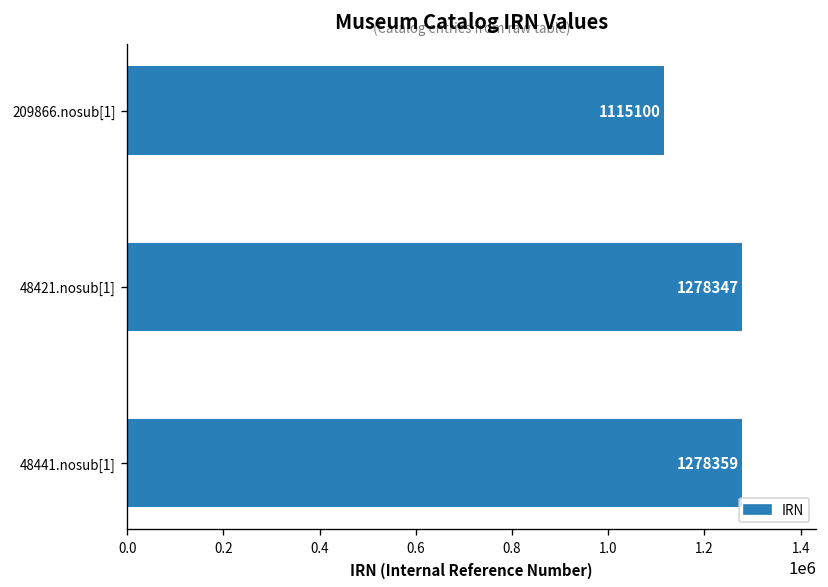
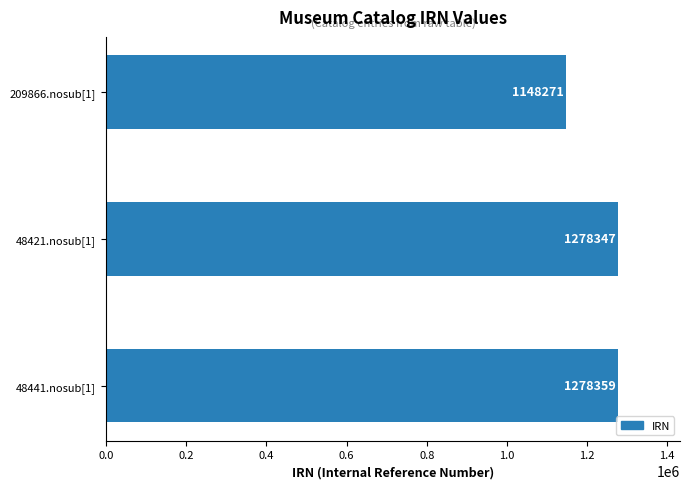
  {
-   "209866.nosub[1]": 1115100,
+   "209866.nosub[1]": 1148271,
    "48421.nosub[1]": 1278347,
    "48441.nosub[1]": 1278359
  }
